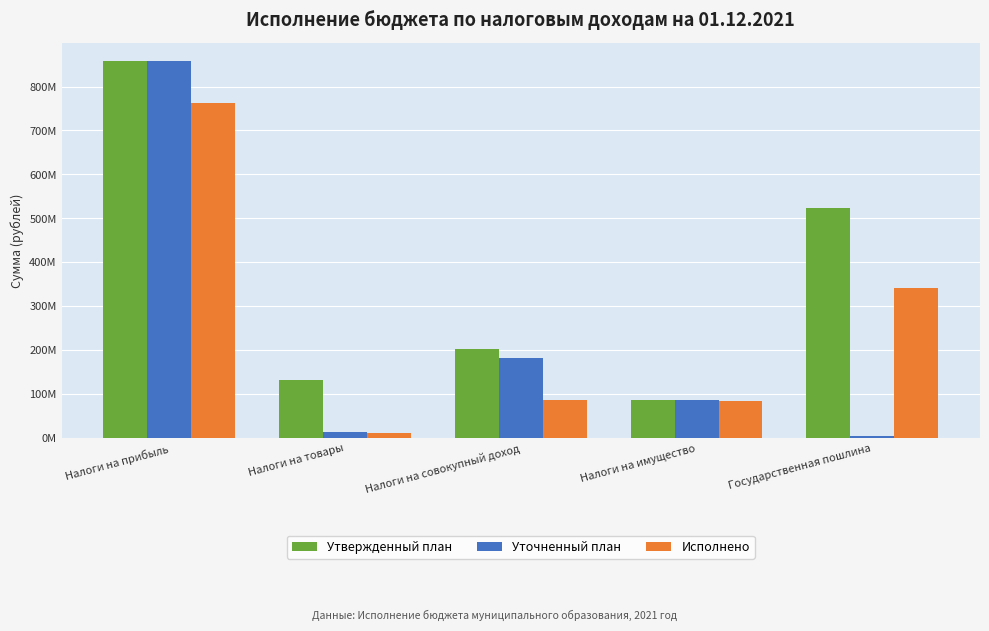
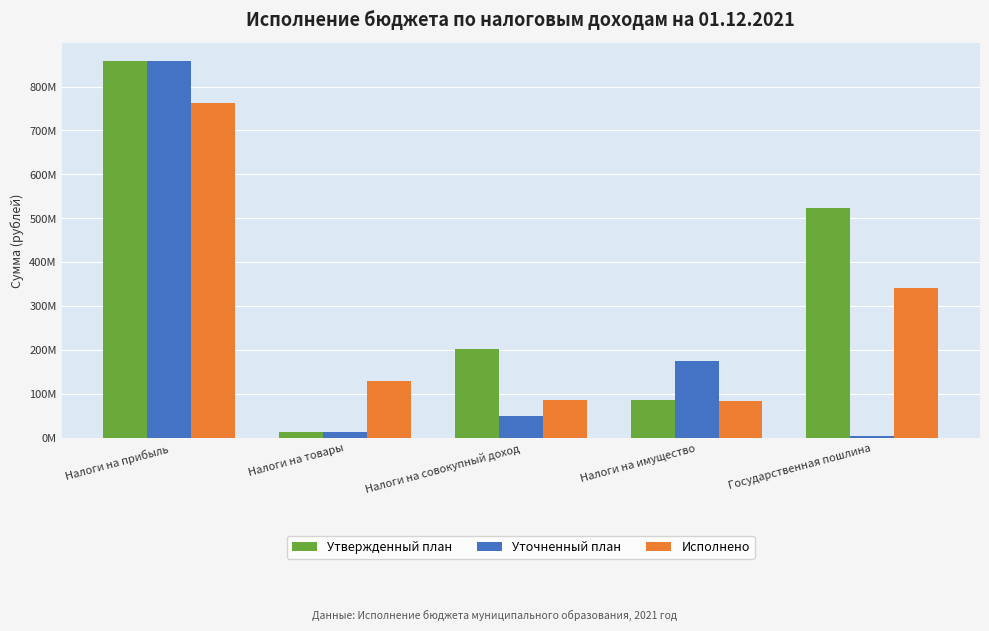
  {
    "Утвержденный план": {
      "Налоги на прибыль": 860000000,
-     "Налоги на товары": 130000000,
+     "Налоги на товары": 10000000,
      "Налоги на совокупный доход": 200000000,
      "Налоги на имущество": 90000000,
      "Государственная пошлина": 520000000
    },
    "Уточненный план": {
      "Налоги на прибыль": 860000000,
      "Налоги на товары": 10000000,
-     "Налоги на совокупный доход": 180000000,
-     "Налоги на имущество": 90000000,
+     "Налоги на совокупный доход": 50000000,
+     "Налоги на имущество": 180000000,
      "Государственная пошлина": 10000000
    },
    "Исполнено": {
      "Налоги на прибыль": 760000000,
-     "Налоги на товары": 10000000,
+     "Налоги на товары": 130000000,
      "Налоги на совокупный доход": 90000000,
      "Налоги на имущество": 80000000,
      "Государственная пошлина": 340000000
    }
  }
